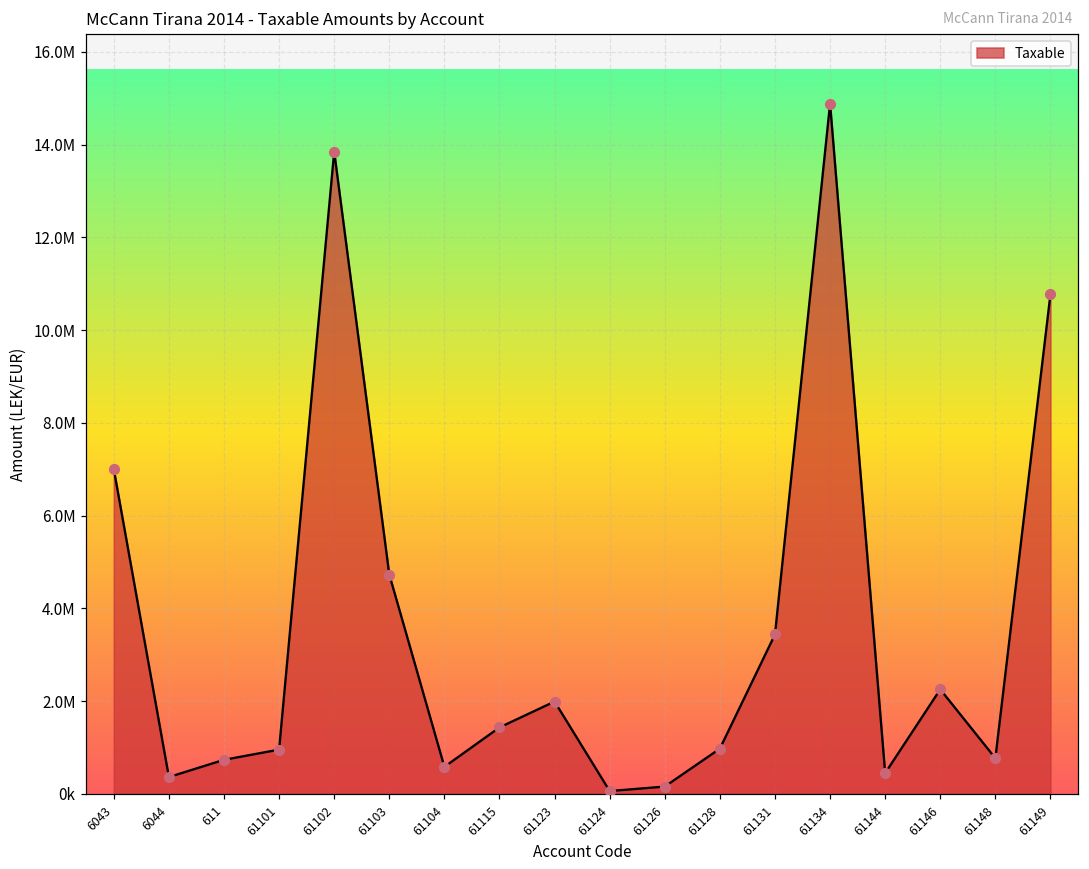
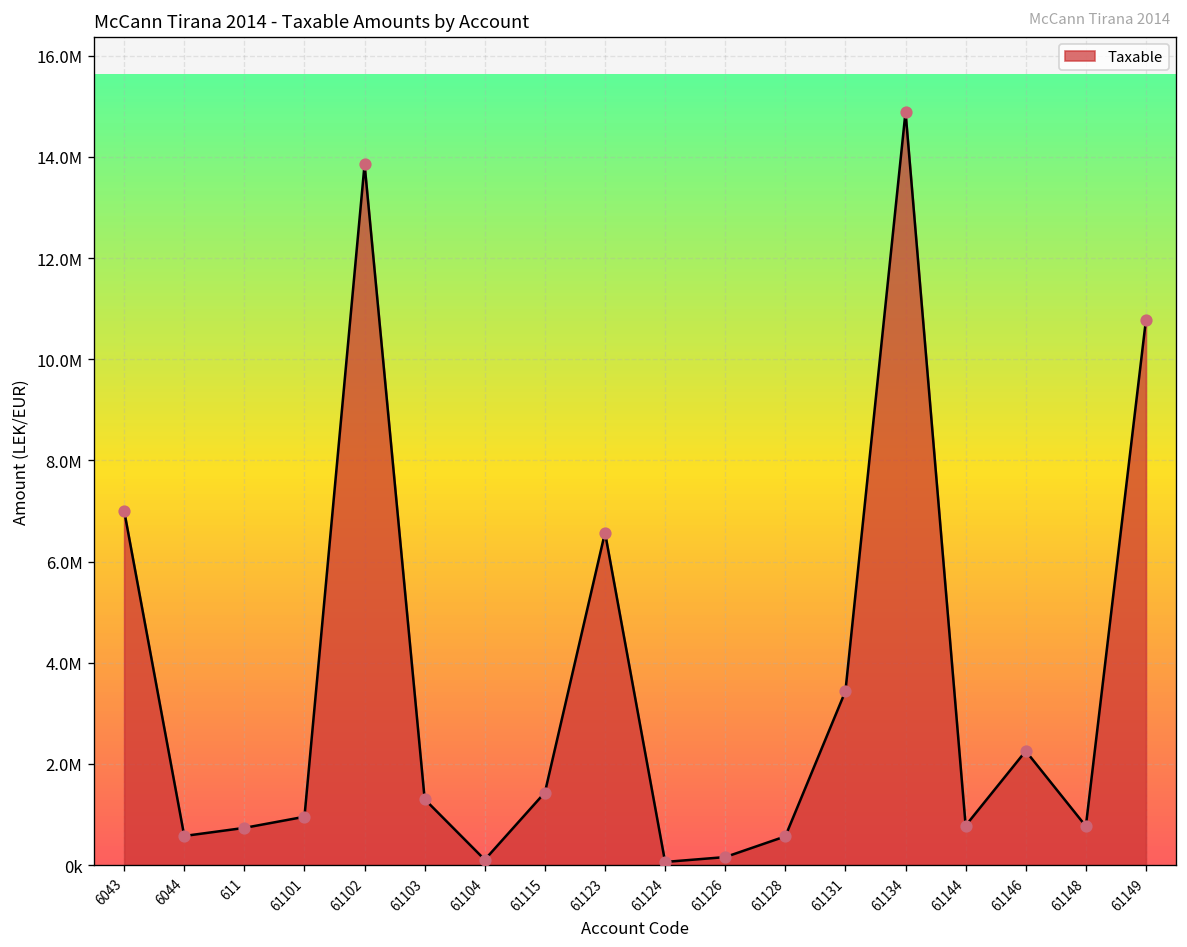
  {
    "6043": 7000000,
-   "6044": 400000,
+   "6044": 600000,
    "611": 700000,
    "61101": 1000000,
    "61102": 13900000,
-   "61103": 4700000,
-   "61104": 600000,
+   "61103": 1300000,
+   "61104": 100000,
    "61115": 1400000,
-   "61123": 2000000,
+   "61123": 6600000,
    "61124": 100000,
    "61126": 200000,
-   "61128": 1000000,
+   "61128": 600000,
    "61131": 3400000,
    "61134": 14900000,
-   "61144": 400000,
+   "61144": 800000,
    "61146": 2300000,
    "61148": 800000,
    "61149": 10800000
  }
